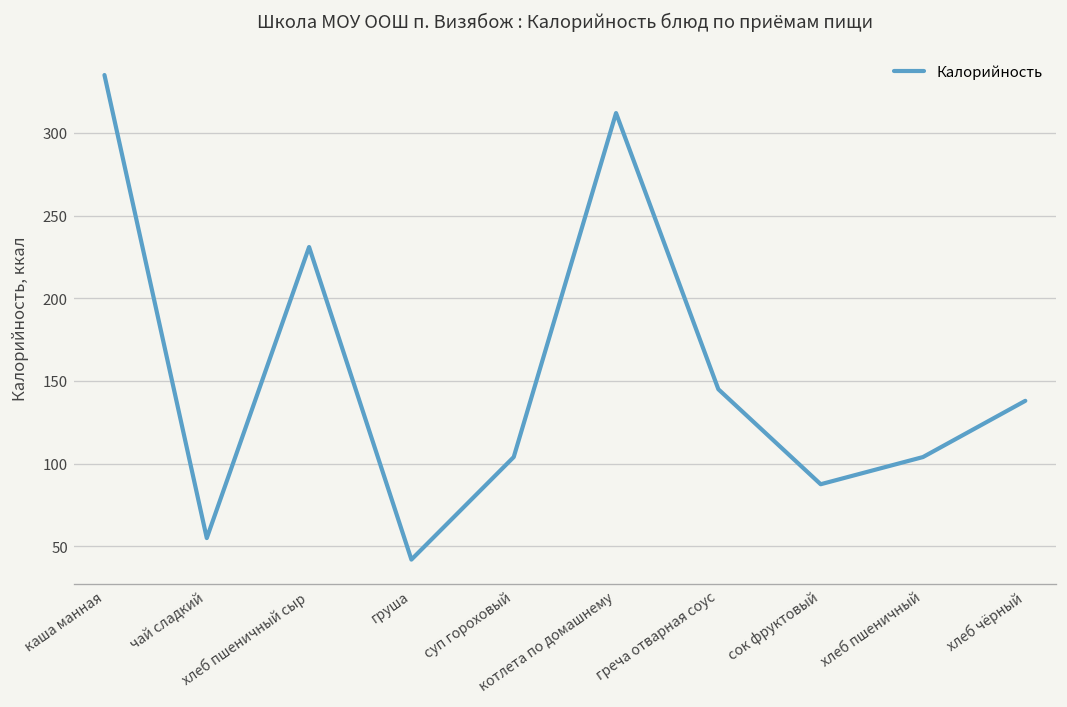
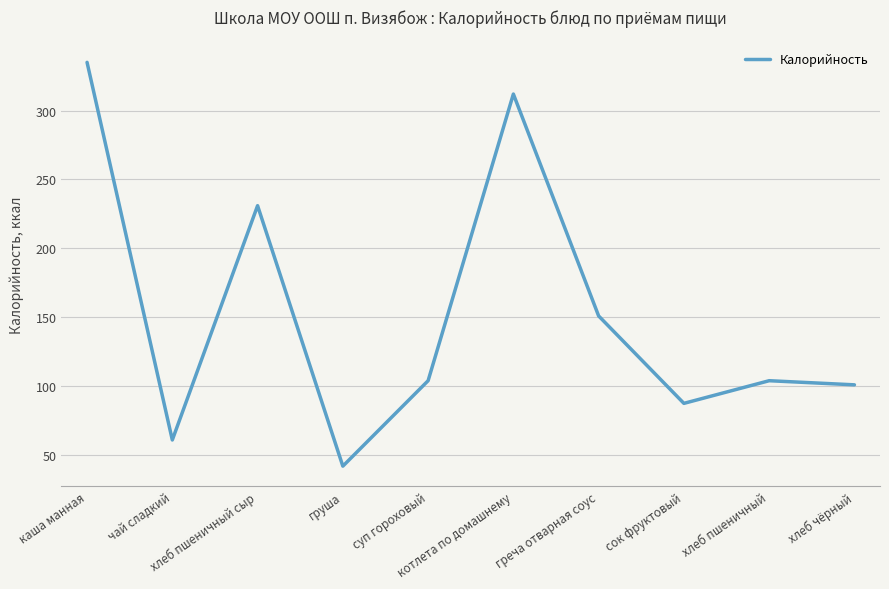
  {
    "каша манная": 335,
-   "чай сладкий": 55,
+   "чай сладкий": 61,
    "хлеб пшеничный сыр": 231,
    "груша": 42,
    "суп гороховый": 104,
    "котлета по домашнему": 312,
-   "греча отварная соус": 145,
+   "греча отварная соус": 151,
    "сок фруктовый": 88,
    "хлеб пшеничный": 104,
-   "хлеб чёрный": 138
+   "хлеб чёрный": 101
  }
